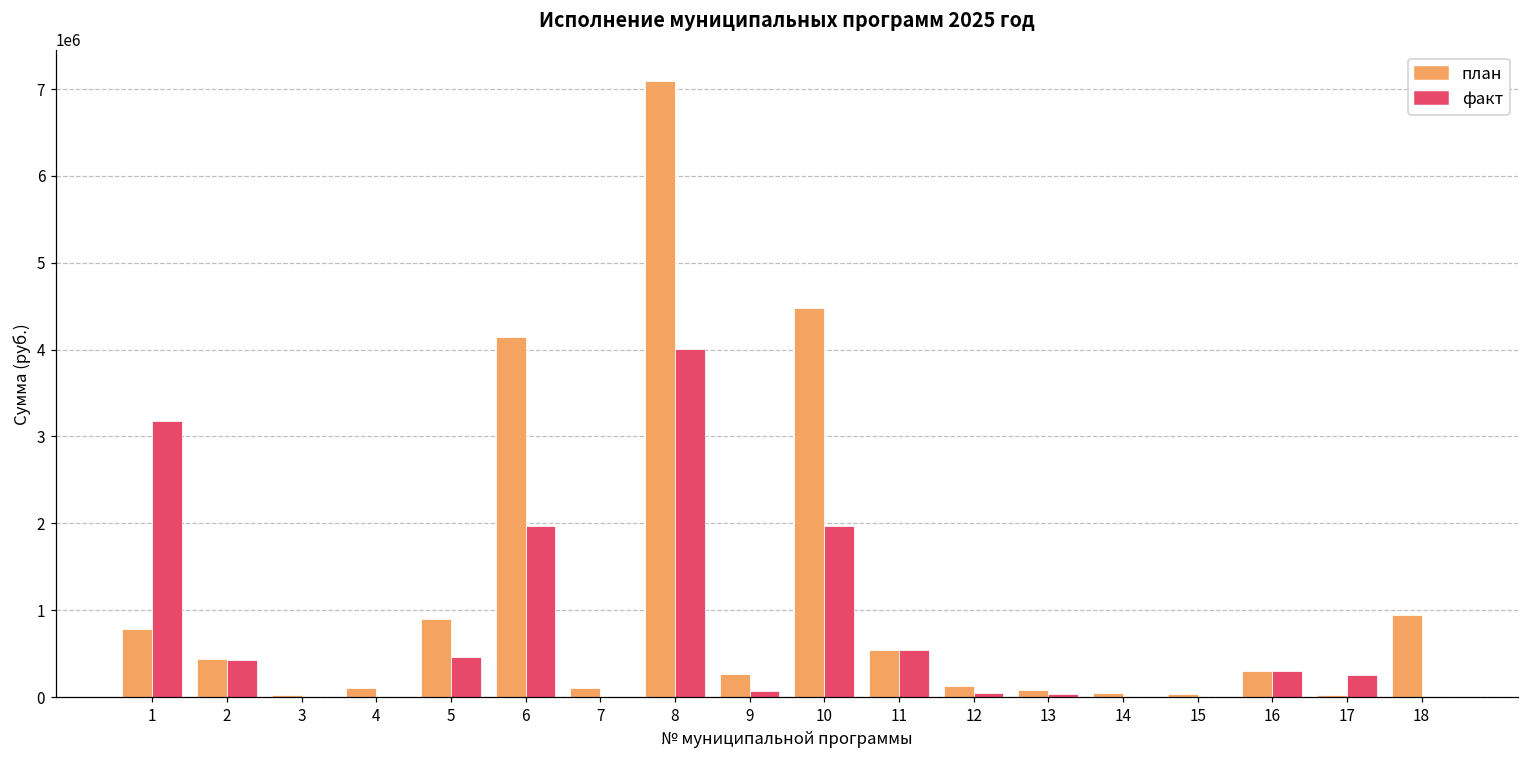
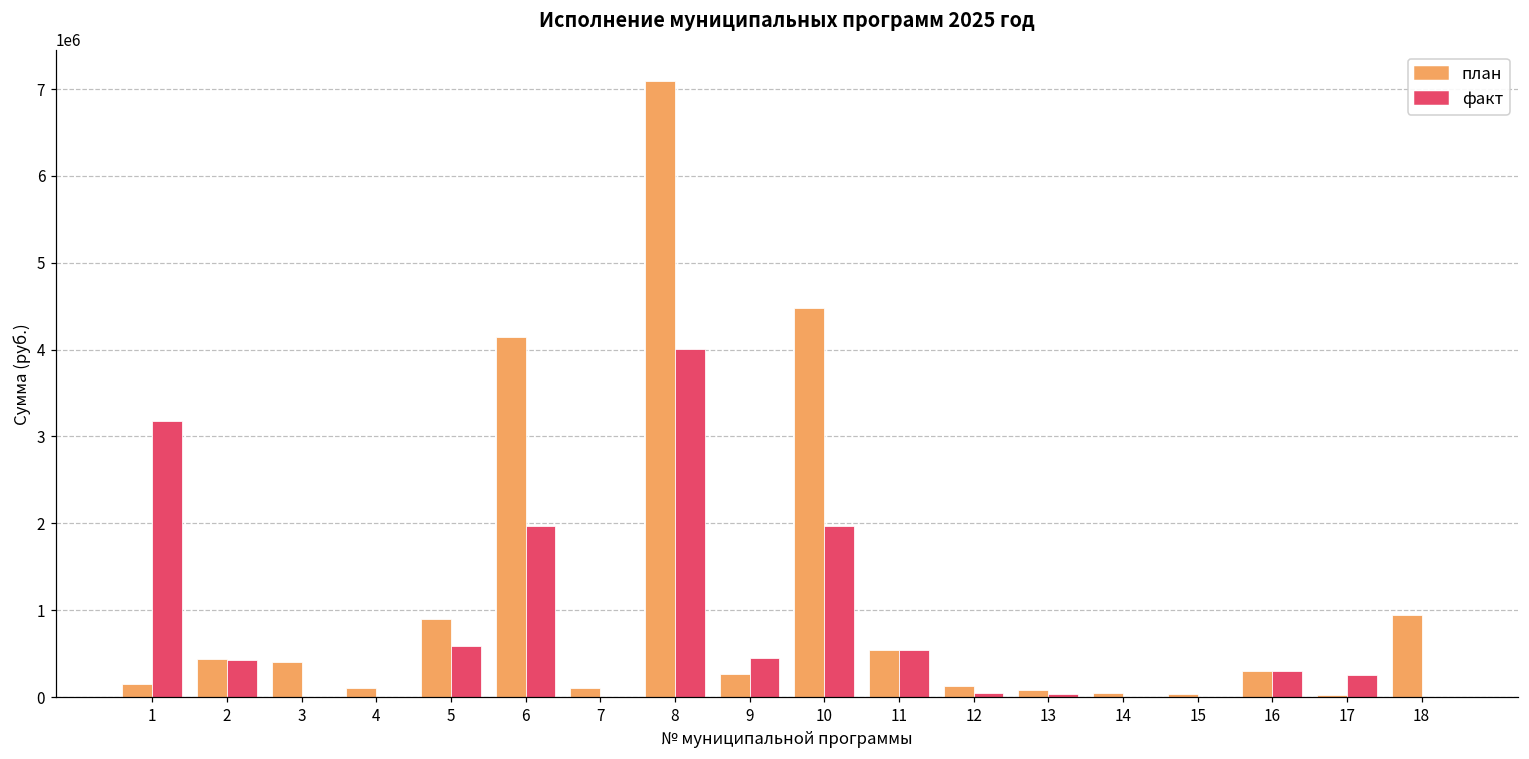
  {
    "план": {
-     "1": 800000,
+     "1": 200000,
      "2": 400000,
-     "3": 0,
+     "3": 400000,
      "4": 100000,
      "5": 900000,
      "6": 4100000,
      "7": 100000,
      "8": 7100000,
      "9": 300000,
      "10": 4500000,
      "11": 500000,
      "12": 100000,
      "13": 100000,
      "14": 100000,
      "16": 300000,
      "18": 900000
    },
    "факт": {
      "1": 3200000,
      "2": 400000,
      "3": 0,
      "4": 0,
-     "5": 500000,
+     "5": 600000,
      "6": 2000000,
      "7": 0,
      "8": 4000000,
-     "9": 100000,
+     "9": 500000,
      "10": 2000000,
      "11": 500000,
      "12": 100000,
      "14": 0,
      "15": 0,
      "16": 300000,
      "17": 300000,
      "18": 0
    }
  }
